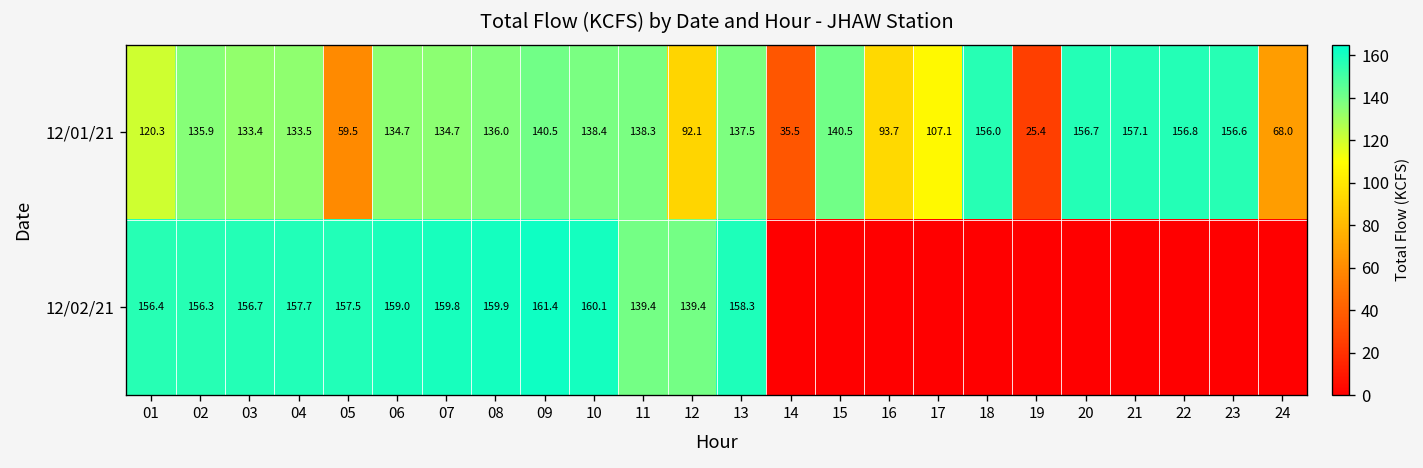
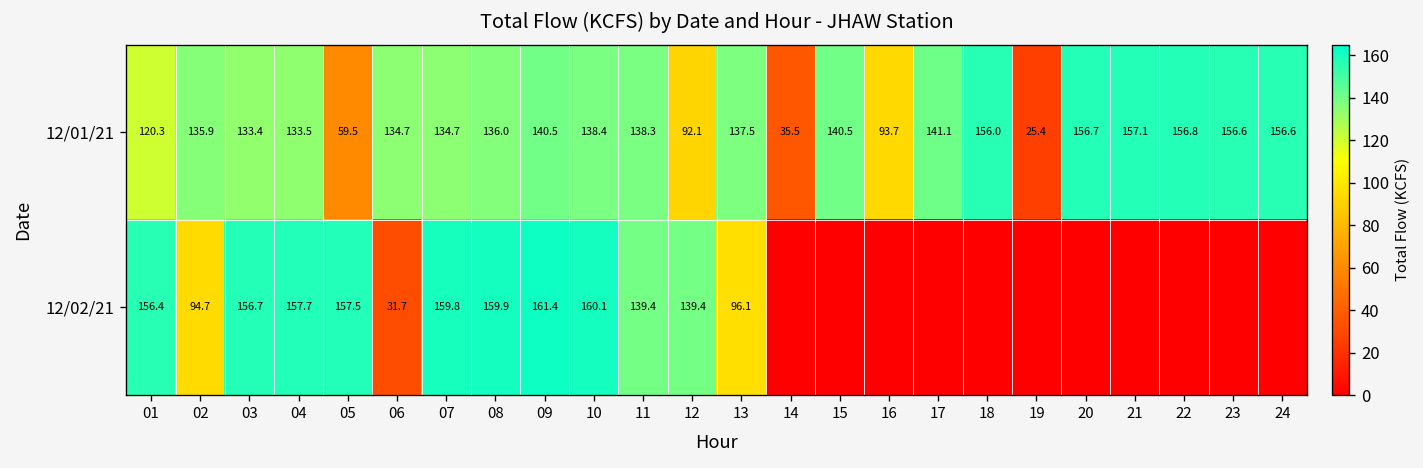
  {
    "12/01/21": {
      "01": 120.3,
      "02": 135.9,
      "03": 133.4,
      "04": 133.5,
      "05": 59.5,
      "06": 134.7,
      "07": 134.7,
      "08": 136.0,
      "09": 140.5,
      "10": 138.4,
      "11": 138.3,
      "12": 92.1,
      "13": 137.5,
      "14": 35.5,
      "15": 140.5,
      "16": 93.7,
-     "17": 107.1,
+     "17": 141.1,
      "18": 156.0,
      "19": 25.4,
      "20": 156.7,
      "21": 157.1,
      "22": 156.8,
      "23": 156.6,
-     "24": 68.0
+     "24": 156.6
    },
    "12/02/21": {
      "01": 156.4,
-     "02": 156.3,
+     "02": 94.7,
      "03": 156.7,
      "04": 157.7,
      "05": 157.5,
-     "06": 159.0,
+     "06": 31.7,
      "07": 159.8,
      "08": 159.9,
      "09": 161.4,
      "10": 160.1,
      "11": 139.4,
      "12": 139.4,
-     "13": 158.3
+     "13": 96.1
    }
  }
